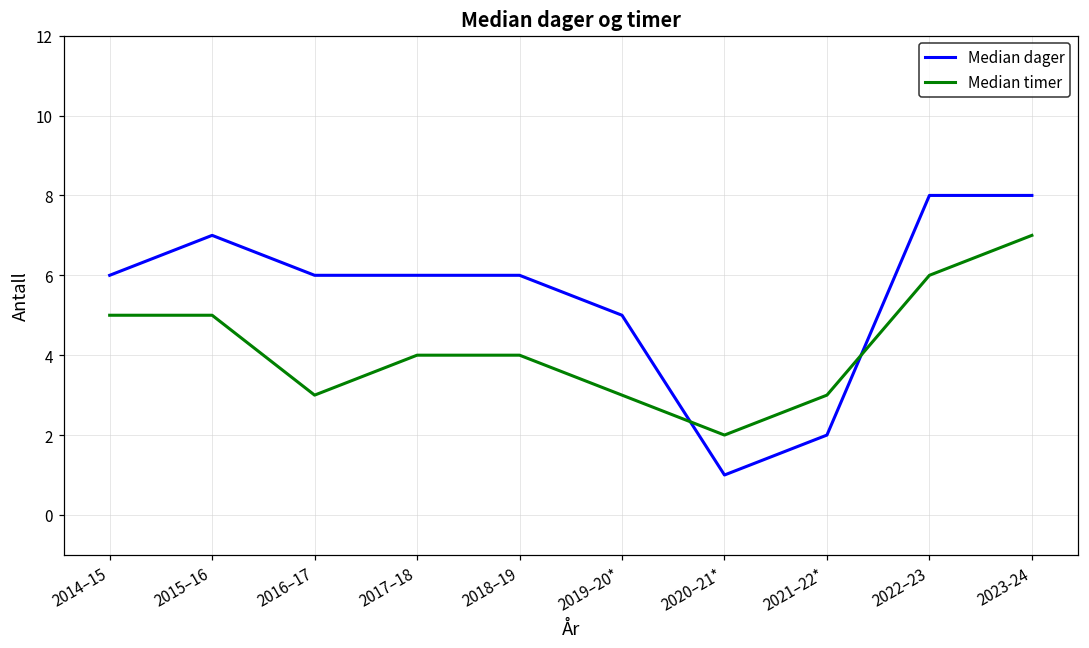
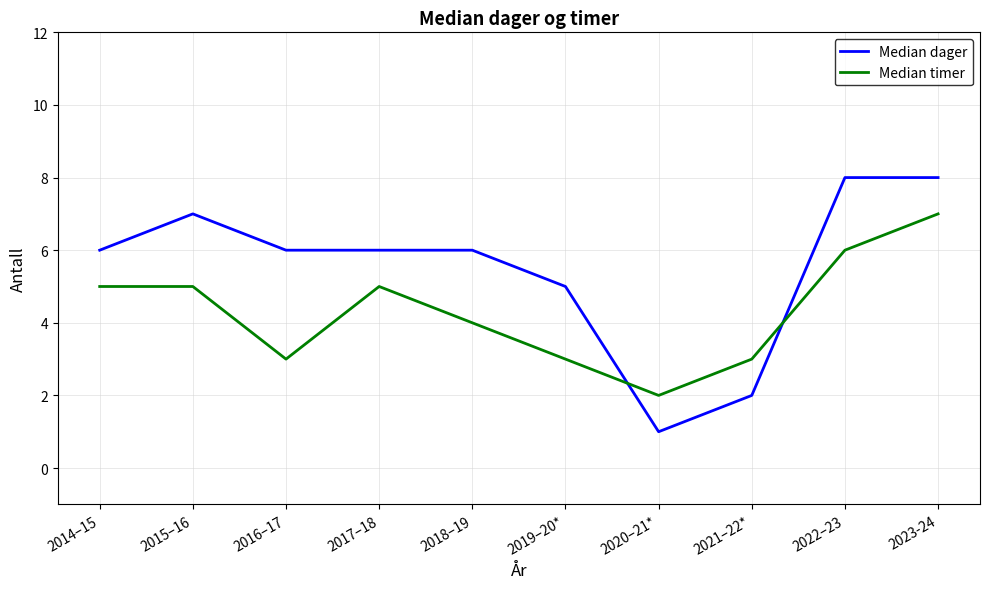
  {
    "Median dager": {
      "2014–15": 6,
      "2015–16": 7,
      "2016–17": 6,
      "2017–18": 6,
      "2018–19": 6,
      "2019–20*": 5,
      "2020–21*": 1,
      "2021–22*": 2,
      "2022–23": 8,
      "2023-24": 8
    },
    "Median timer": {
      "2014–15": 5,
      "2015–16": 5,
      "2016–17": 3,
-     "2017–18": 4,
+     "2017–18": 5,
      "2018–19": 4,
      "2019–20*": 3,
      "2020–21*": 2,
      "2021–22*": 3,
      "2022–23": 6,
      "2023-24": 7
    }
  }
